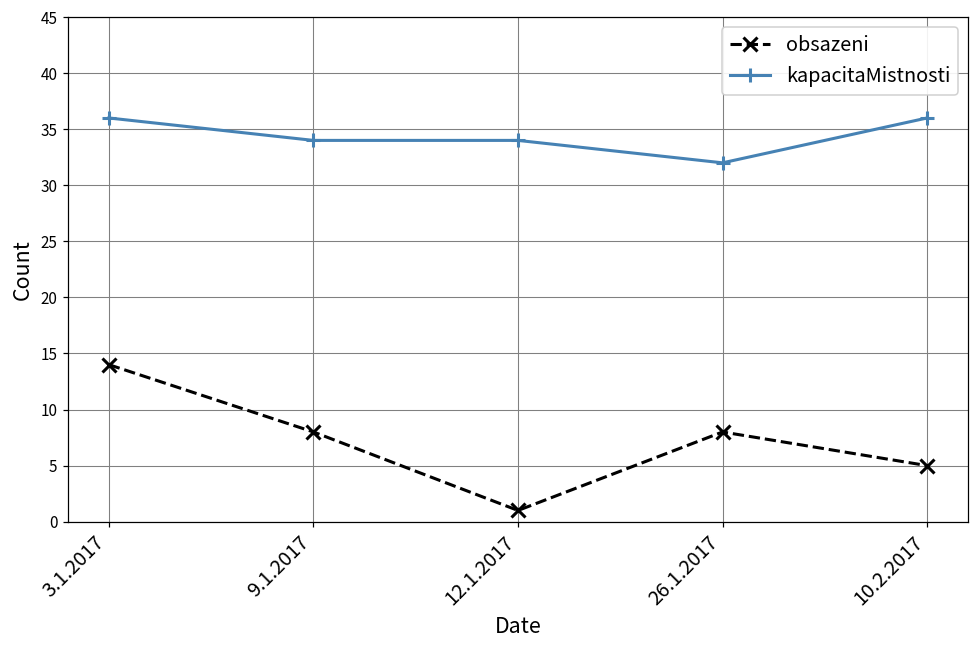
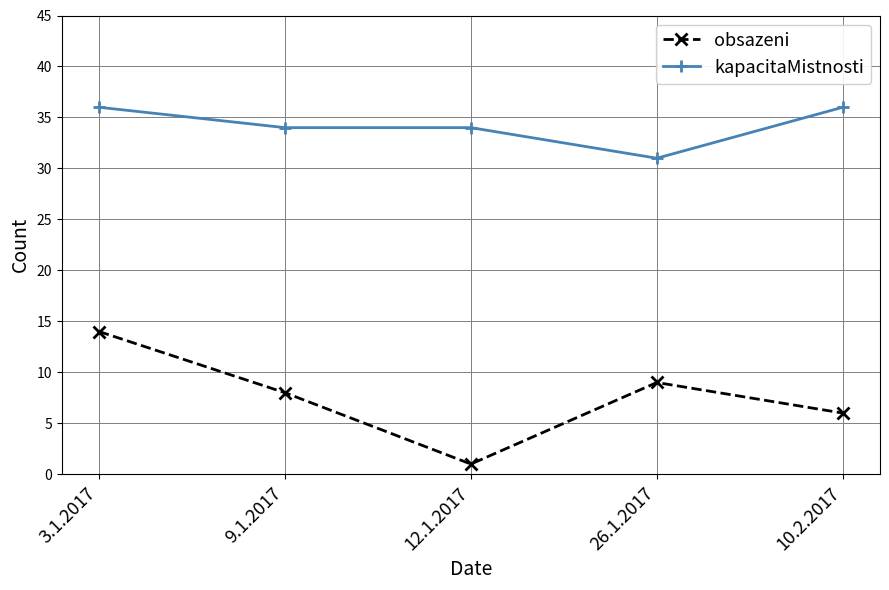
  {
    "obsazeni": {
      "3.1.2017": 14,
      "9.1.2017": 8,
      "12.1.2017": 1,
-     "26.1.2017": 8,
-     "10.2.2017": 5
+     "26.1.2017": 9,
+     "10.2.2017": 6
    },
    "kapacitaMistnosti": {
      "3.1.2017": 36,
      "9.1.2017": 34,
      "12.1.2017": 34,
-     "26.1.2017": 32,
+     "26.1.2017": 31,
      "10.2.2017": 36
    }
  }
